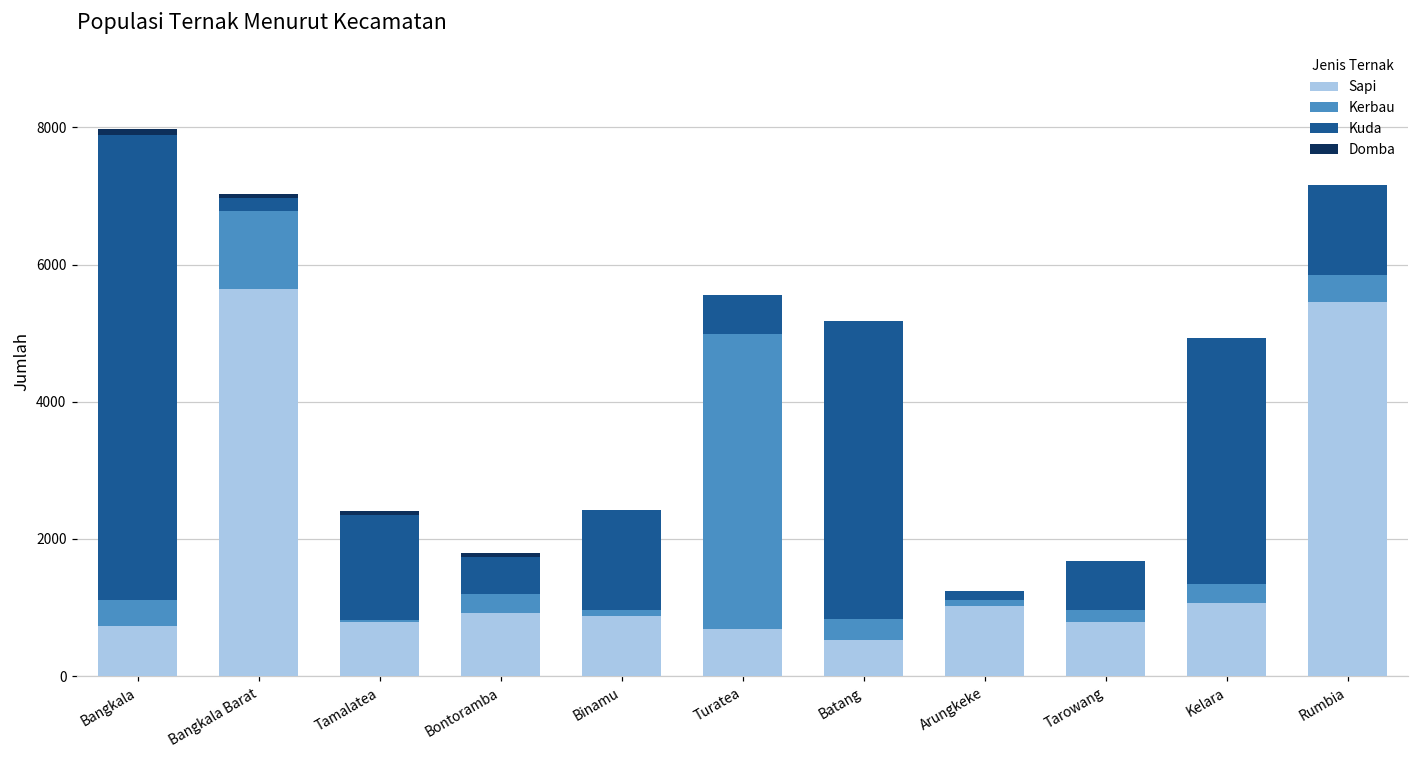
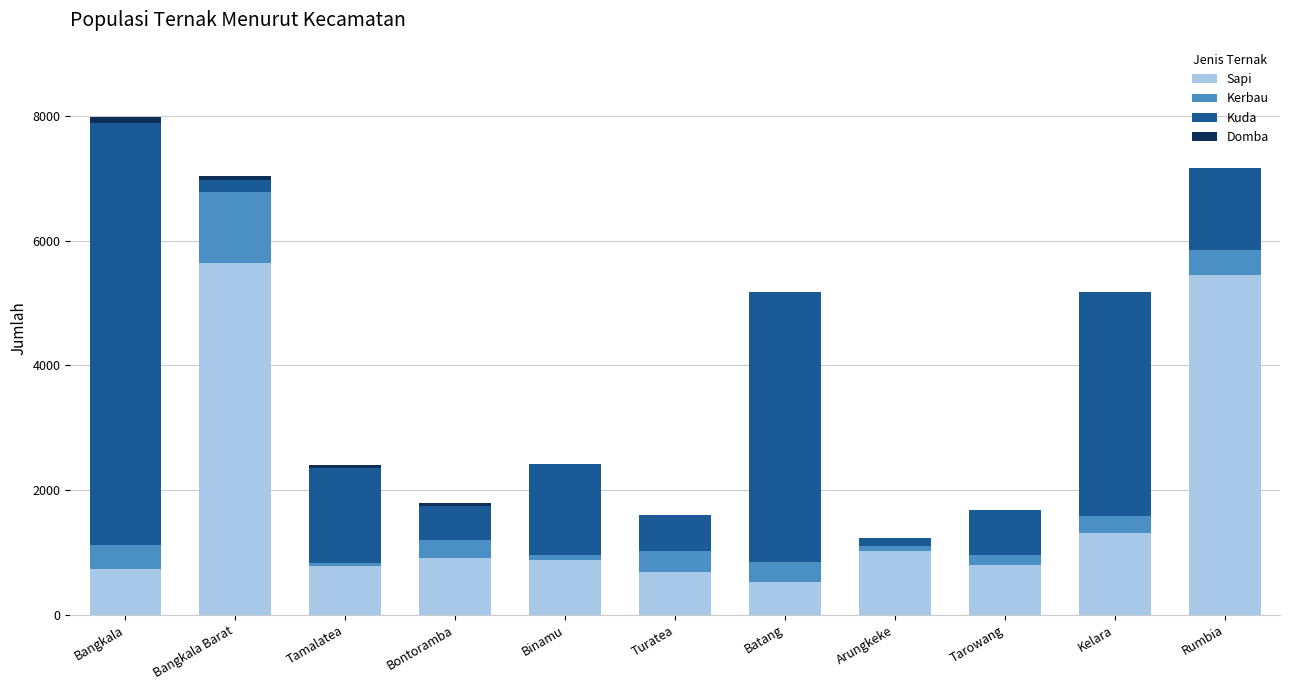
  {
    "Sapi": {
      "Bangkala": 700,
      "Bangkala Barat": 5600,
      "Tamalatea": 800,
      "Bontoramba": 900,
      "Binamu": 900,
      "Turatea": 700,
      "Batang": 500,
      "Arungkeke": 1000,
      "Tarowang": 800,
-     "Kelara": 1100,
+     "Kelara": 1300,
      "Rumbia": 5500
    },
    "Kerbau": {
      "Bangkala": 400,
      "Bangkala Barat": 1100,
      "Bontoramba": 300,
      "Binamu": 100,
-     "Turatea": 4300,
+     "Turatea": 300,
      "Batang": 300,
      "Arungkeke": 100,
      "Tarowang": 200,
      "Kelara": 300,
      "Rumbia": 400
    },
    "Kuda": {
      "Bangkala": 6800,
      "Bangkala Barat": 200,
      "Tamalatea": 1500,
      "Bontoramba": 500,
      "Binamu": 1500,
      "Turatea": 600,
      "Batang": 4300,
      "Arungkeke": 100,
      "Tarowang": 700,
      "Kelara": 3600,
      "Rumbia": 1300
    },
    "Domba": {
      "Bangkala": 100,
      "Bangkala Barat": 100,
      "Tamalatea": 100,
      "Bontoramba": 100,
      "Binamu": 0,
      "Turatea": 0,
      "Batang": 0,
      "Arungkeke": 0,
      "Tarowang": 0,
      "Kelara": 0,
      "Rumbia": 0
    }
  }
